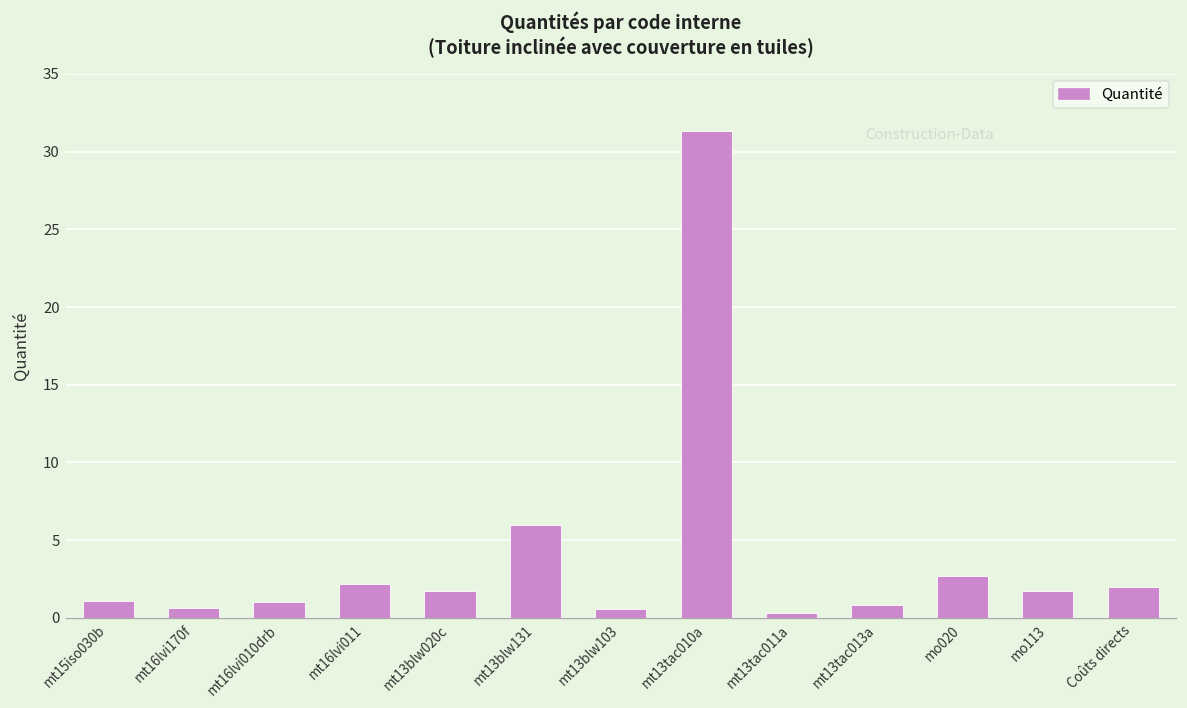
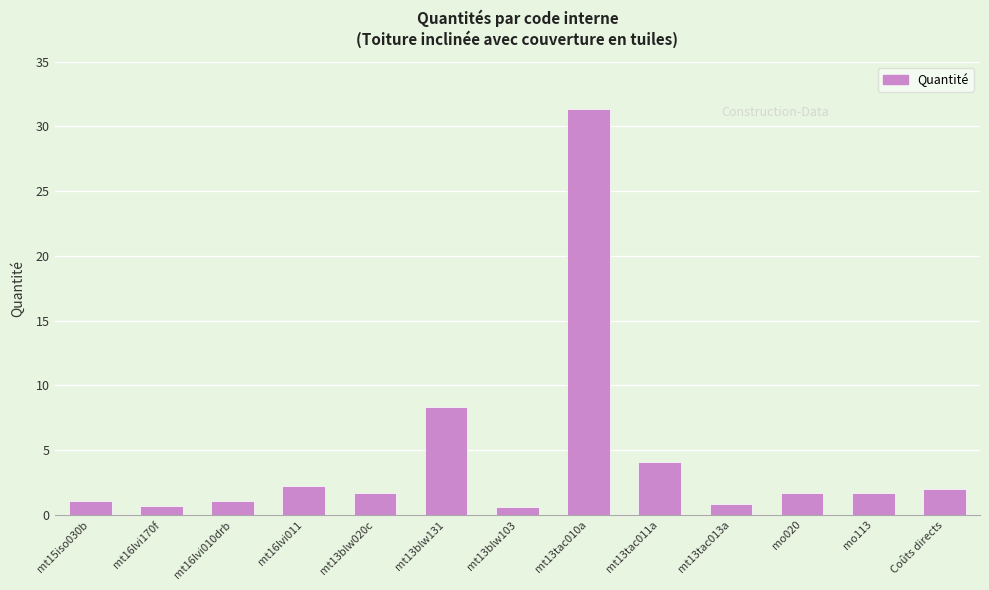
  {
    "mt15iso030b": 1.1,
    "mt16lvi170f": 0.7,
    "mt16lvi010drb": 1.1,
    "mt16lvi011": 2.2,
    "mt13blw020c": 1.7,
-   "mt13blw131": 6.0,
+   "mt13blw131": 8.3,
    "mt13blw103": 0.6,
    "mt13tac010a": 31.3,
-   "mt13tac011a": 0.3,
+   "mt13tac011a": 4.1,
    "mt13tac013a": 0.8,
-   "mo020": 2.7,
+   "mo020": 1.7,
    "mo113": 1.7,
    "Coûts directs": 2.0
  }
